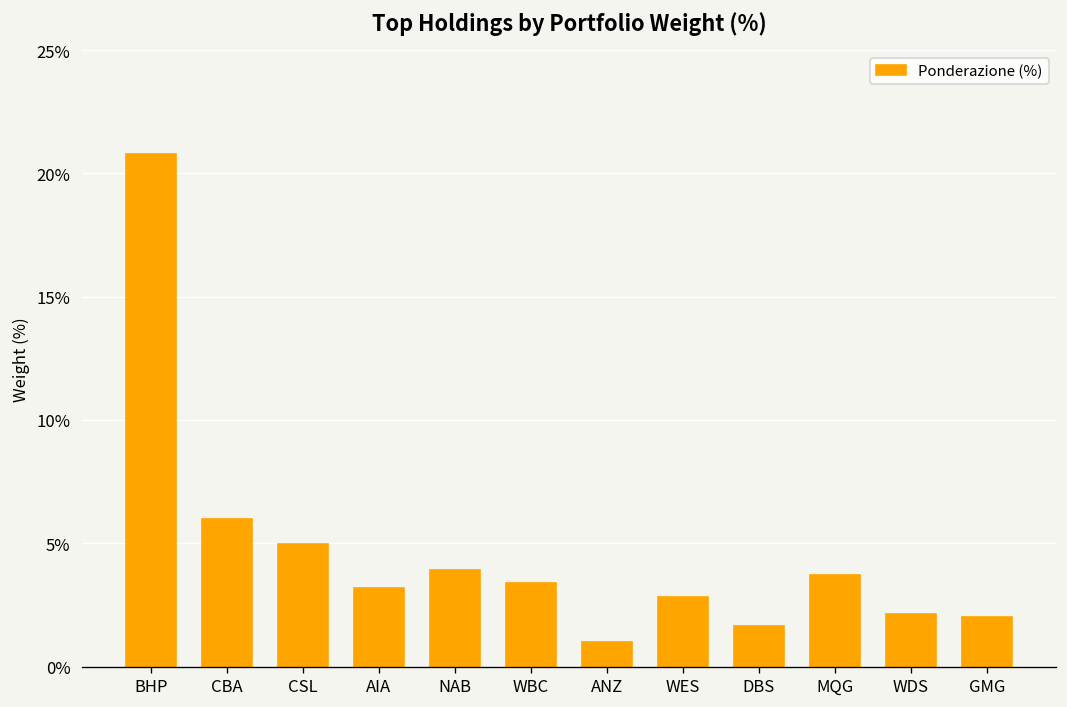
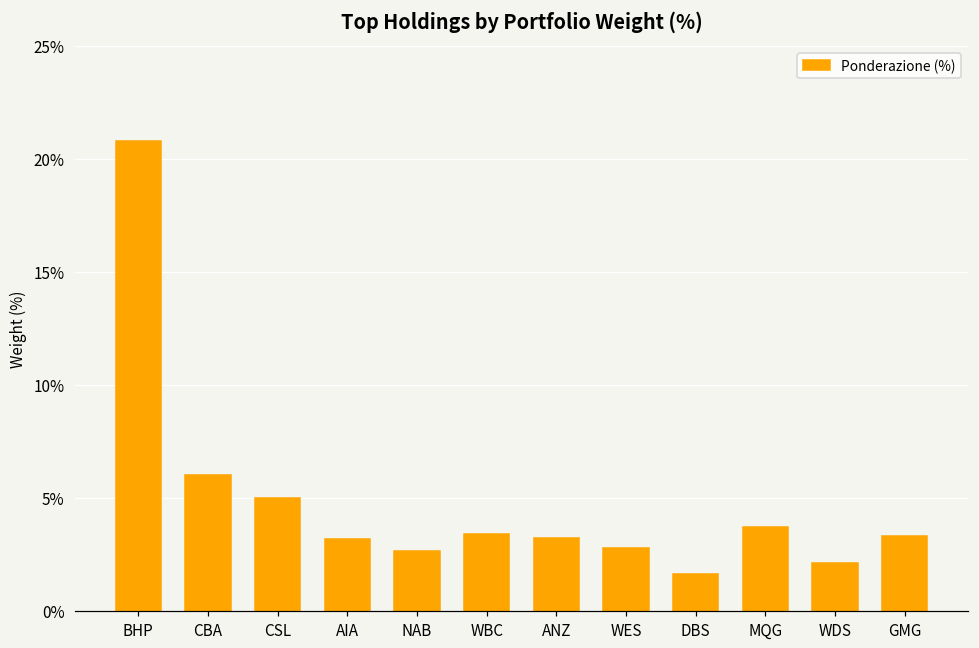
  {
    "BHP": "20.8%",
    "CBA": "6.0%",
    "CSL": "5.0%",
    "AIA": "3.2%",
-   "NAB": "3.9%",
+   "NAB": "2.6%",
    "WBC": "3.4%",
-   "ANZ": "1.0%",
+   "ANZ": "3.2%",
    "WES": "2.8%",
    "DBS": "1.6%",
    "MQG": "3.7%",
    "WDS": "2.1%",
-   "GMG": "2.0%"
+   "GMG": "3.3%"
  }
